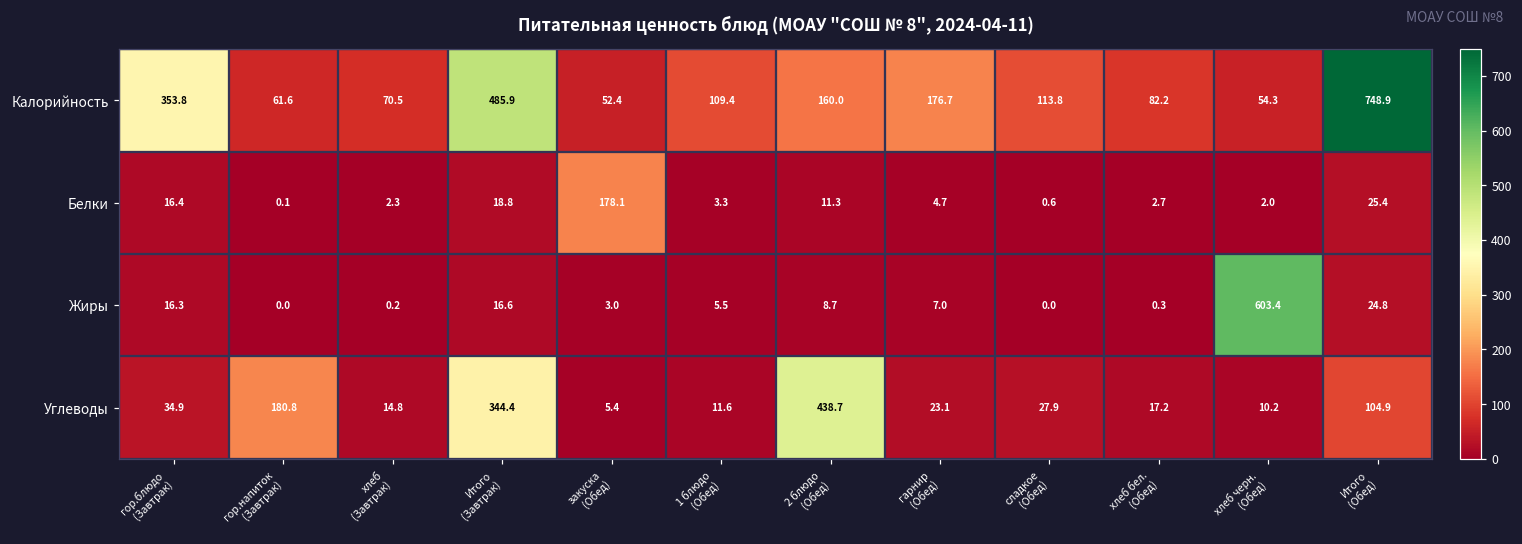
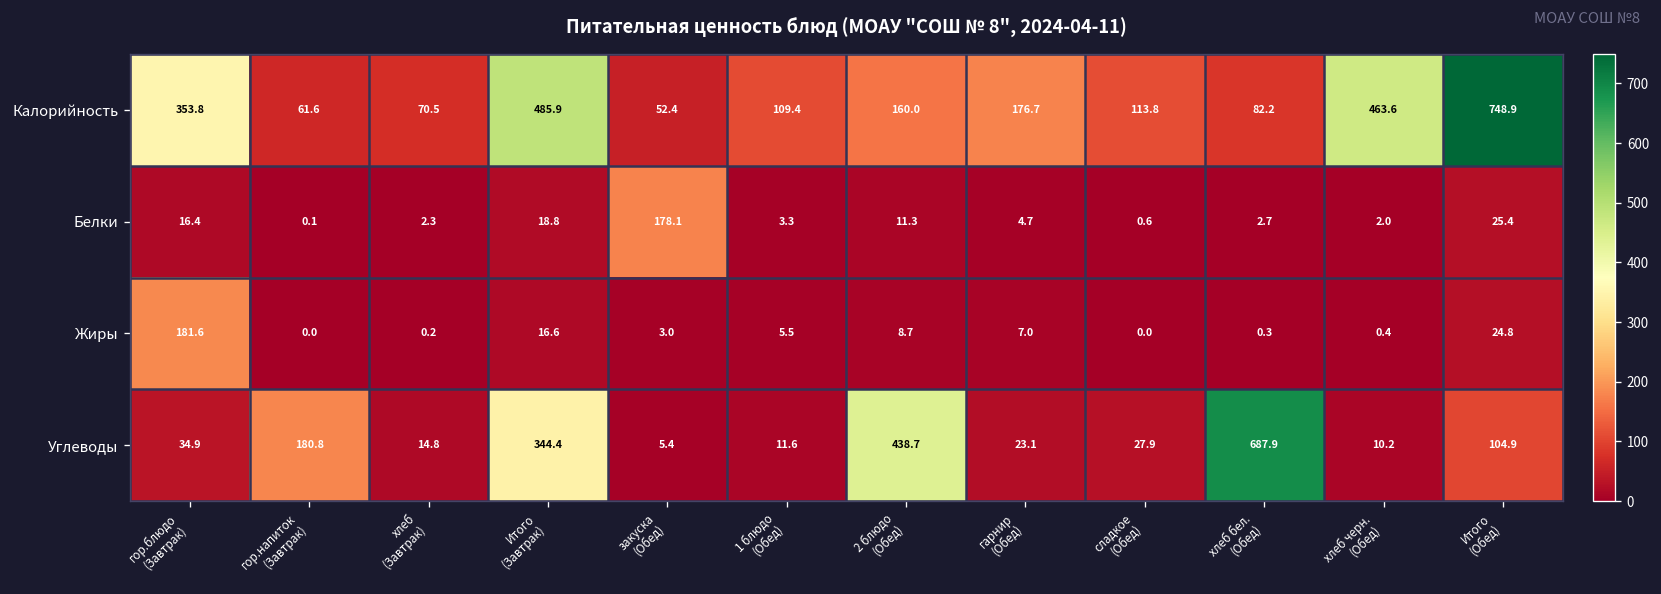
  {
    "Калорийность": {
      "гор.блюдо (Завтрак)": 353.8,
      "гор.напиток (Завтрак)": 61.6,
      "хлеб (Завтрак)": 70.5,
      "Итого (Завтрак)": 485.9,
      "закуска (Обед)": 52.4,
      "1 блюдо (Обед)": 109.4,
      "2 блюдо (Обед)": 160.0,
      "гарнир (Обед)": 176.7,
      "сладкое (Обед)": 113.8,
      "хлеб бел. (Обед)": 82.2,
-     "хлеб черн. (Обед)": 54.3,
+     "хлеб черн. (Обед)": 463.6,
      "Итого (Обед)": 748.9
    },
    "Белки": {
      "гор.блюдо (Завтрак)": 16.4,
      "гор.напиток (Завтрак)": 0.1,
      "хлеб (Завтрак)": 2.3,
      "Итого (Завтрак)": 18.8,
      "закуска (Обед)": 178.1,
      "1 блюдо (Обед)": 3.3,
      "2 блюдо (Обед)": 11.3,
      "гарнир (Обед)": 4.7,
      "сладкое (Обед)": 0.6,
      "хлеб бел. (Обед)": 2.7,
      "хлеб черн. (Обед)": 2.0,
      "Итого (Обед)": 25.4
    },
    "Жиры": {
-     "гор.блюдо (Завтрак)": 16.3,
+     "гор.блюдо (Завтрак)": 181.6,
      "гор.напиток (Завтрак)": 0.0,
      "хлеб (Завтрак)": 0.2,
      "Итого (Завтрак)": 16.6,
      "закуска (Обед)": 3.0,
      "1 блюдо (Обед)": 5.5,
      "2 блюдо (Обед)": 8.7,
      "гарнир (Обед)": 7.0,
      "сладкое (Обед)": 0.0,
      "хлеб бел. (Обед)": 0.3,
-     "хлеб черн. (Обед)": 603.4,
+     "хлеб черн. (Обед)": 0.4,
      "Итого (Обед)": 24.8
    },
    "Углеводы": {
      "гор.блюдо (Завтрак)": 34.9,
      "гор.напиток (Завтрак)": 180.8,
      "хлеб (Завтрак)": 14.8,
      "Итого (Завтрак)": 344.4,
      "закуска (Обед)": 5.4,
      "1 блюдо (Обед)": 11.6,
      "2 блюдо (Обед)": 438.7,
      "гарнир (Обед)": 23.1,
      "сладкое (Обед)": 27.9,
-     "хлеб бел. (Обед)": 17.2,
+     "хлеб бел. (Обед)": 687.9,
      "хлеб черн. (Обед)": 10.2,
      "Итого (Обед)": 104.9
    }
  }
